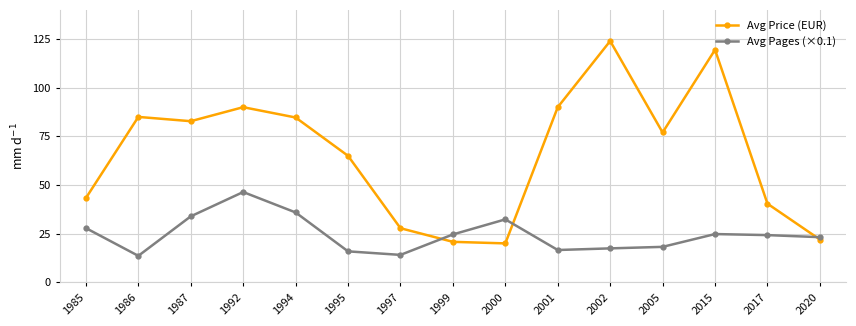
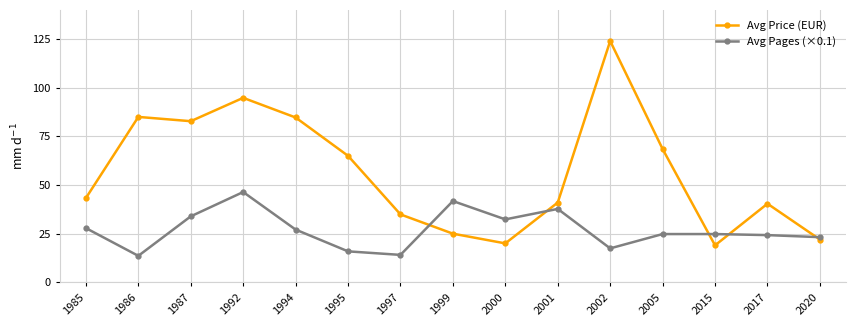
  {
    "Avg Price (EUR)": {
      "1985": 43,
      "1986": 85,
      "1987": 83,
-     "1992": 90,
+     "1992": 95,
      "1994": 85,
      "1995": 65,
-     "1997": 28,
-     "1999": 21,
+     "1997": 35,
+     "1999": 25,
      "2000": 20,
-     "2001": 90,
+     "2001": 41,
      "2002": 124,
-     "2005": 77,
-     "2015": 120,
+     "2005": 69,
+     "2015": 19,
      "2017": 40
    },
    "Avg Pages (×0.1)": {
      "1985": 28,
      "1986": 14,
      "1987": 34,
      "1992": 46,
-     "1994": 36,
+     "1994": 27,
      "1995": 16,
      "1997": 14,
-     "1999": 25,
+     "1999": 42,
      "2000": 32,
-     "2001": 17,
+     "2001": 38,
      "2002": 17,
-     "2005": 18,
+     "2005": 25,
      "2015": 25,
      "2017": 24
    }
  }
